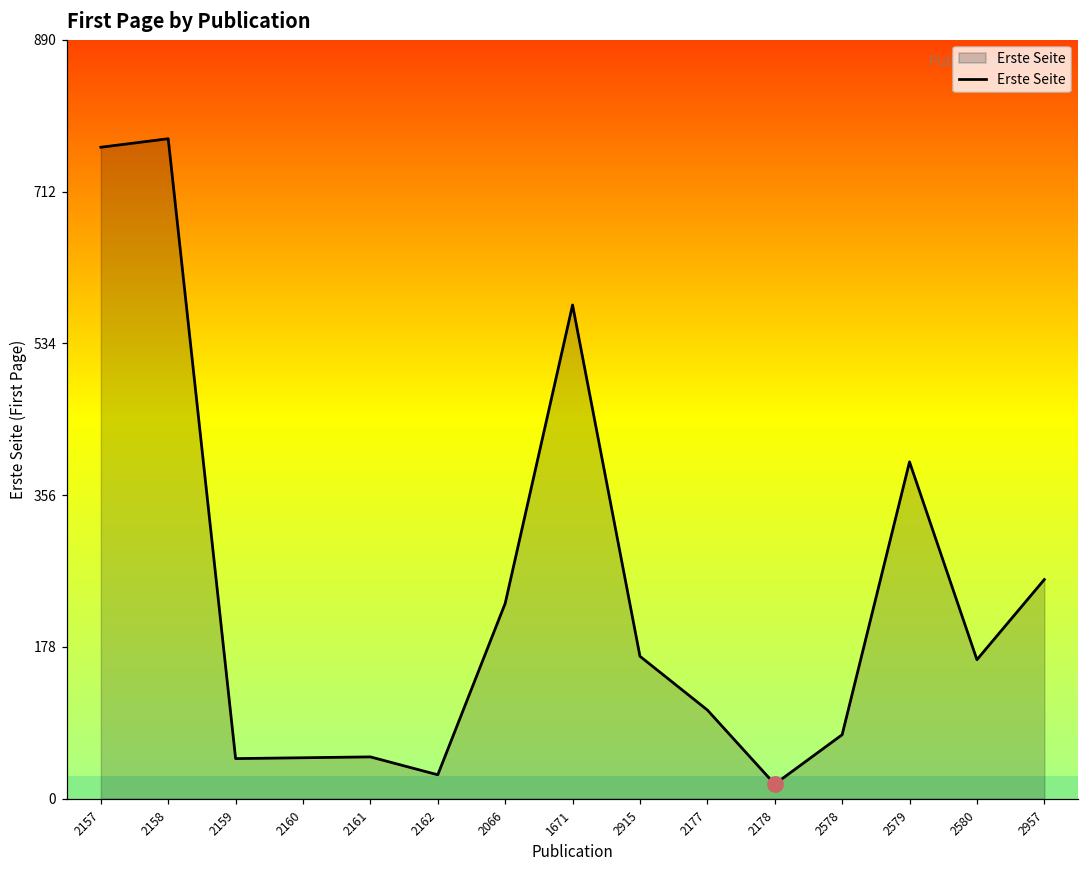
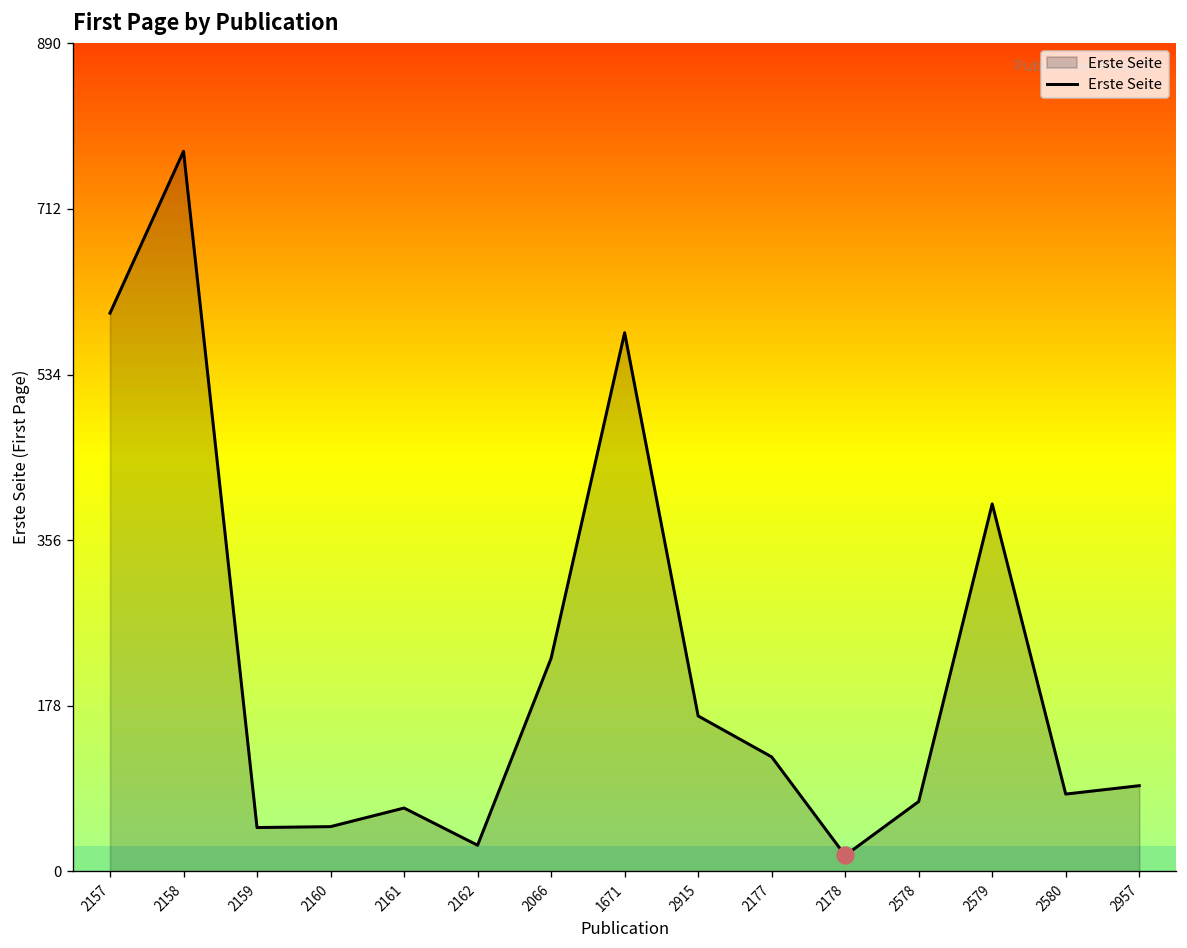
  {
    "Erste Seite": {
-     "2157": 760,
+     "2157": 600,
      "2158": 770,
      "2159": 50,
      "2160": 50,
-     "2161": 50,
+     "2161": 70,
      "2162": 30,
      "2066": 230,
      "1671": 580,
      "2915": 170,
-     "2177": 100,
+     "2177": 120,
      "2578": 80,
      "2579": 400,
-     "2580": 160,
-     "2957": 260
+     "2580": 80,
+     "2957": 90
    }
  }
